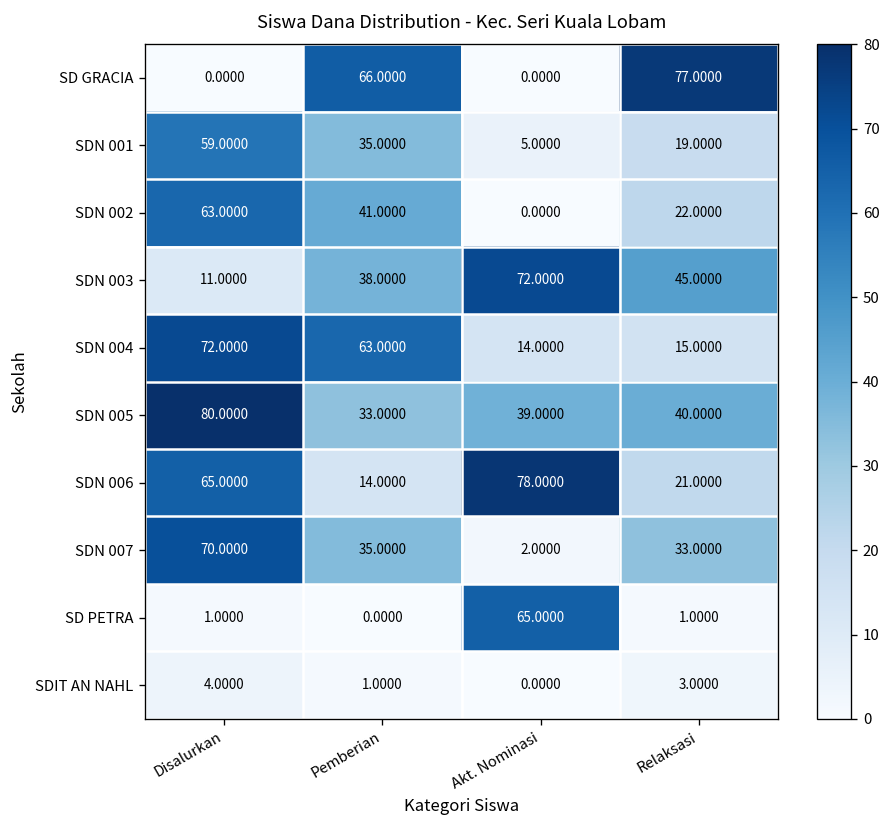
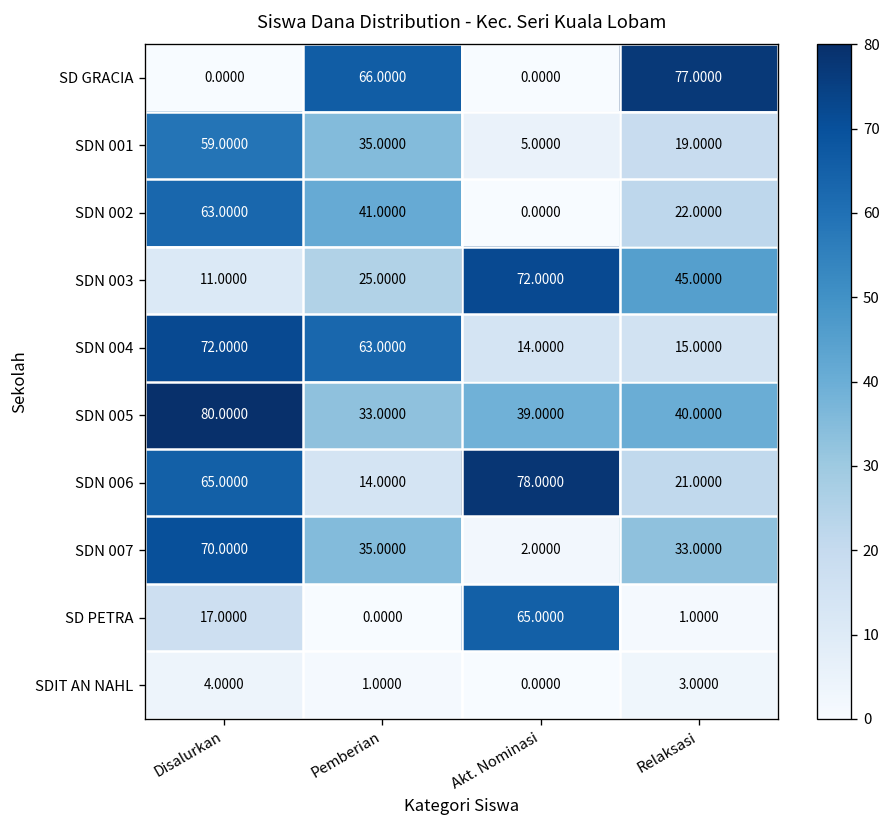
  {
    "SD GRACIA": {
      "Disalurkan": 0.0000,
      "Pemberian": 66.0000,
      "Akt. Nominasi": 0.0000,
      "Relaksasi": 77.0000
    },
    "SDN 001": {
      "Disalurkan": 59.0000,
      "Pemberian": 35.0000,
      "Akt. Nominasi": 5.0000,
      "Relaksasi": 19.0000
    },
    "SDN 002": {
      "Disalurkan": 63.0000,
      "Pemberian": 41.0000,
      "Akt. Nominasi": 0.0000,
      "Relaksasi": 22.0000
    },
    "SDN 003": {
      "Disalurkan": 11.0000,
-     "Pemberian": 38.0000,
+     "Pemberian": 25.0000,
      "Akt. Nominasi": 72.0000,
      "Relaksasi": 45.0000
    },
    "SDN 004": {
      "Disalurkan": 72.0000,
      "Pemberian": 63.0000,
      "Akt. Nominasi": 14.0000,
      "Relaksasi": 15.0000
    },
    "SDN 005": {
      "Disalurkan": 80.0000,
      "Pemberian": 33.0000,
      "Akt. Nominasi": 39.0000,
      "Relaksasi": 40.0000
    },
    "SDN 006": {
      "Disalurkan": 65.0000,
      "Pemberian": 14.0000,
      "Akt. Nominasi": 78.0000,
      "Relaksasi": 21.0000
    },
    "SDN 007": {
      "Disalurkan": 70.0000,
      "Pemberian": 35.0000,
      "Akt. Nominasi": 2.0000,
      "Relaksasi": 33.0000
    },
    "SD PETRA": {
-     "Disalurkan": 1.0000,
+     "Disalurkan": 17.0000,
      "Pemberian": 0.0000,
      "Akt. Nominasi": 65.0000,
      "Relaksasi": 1.0000
    },
    "SDIT AN NAHL": {
      "Disalurkan": 4.0000,
      "Pemberian": 1.0000,
      "Akt. Nominasi": 0.0000,
      "Relaksasi": 3.0000
    }
  }
